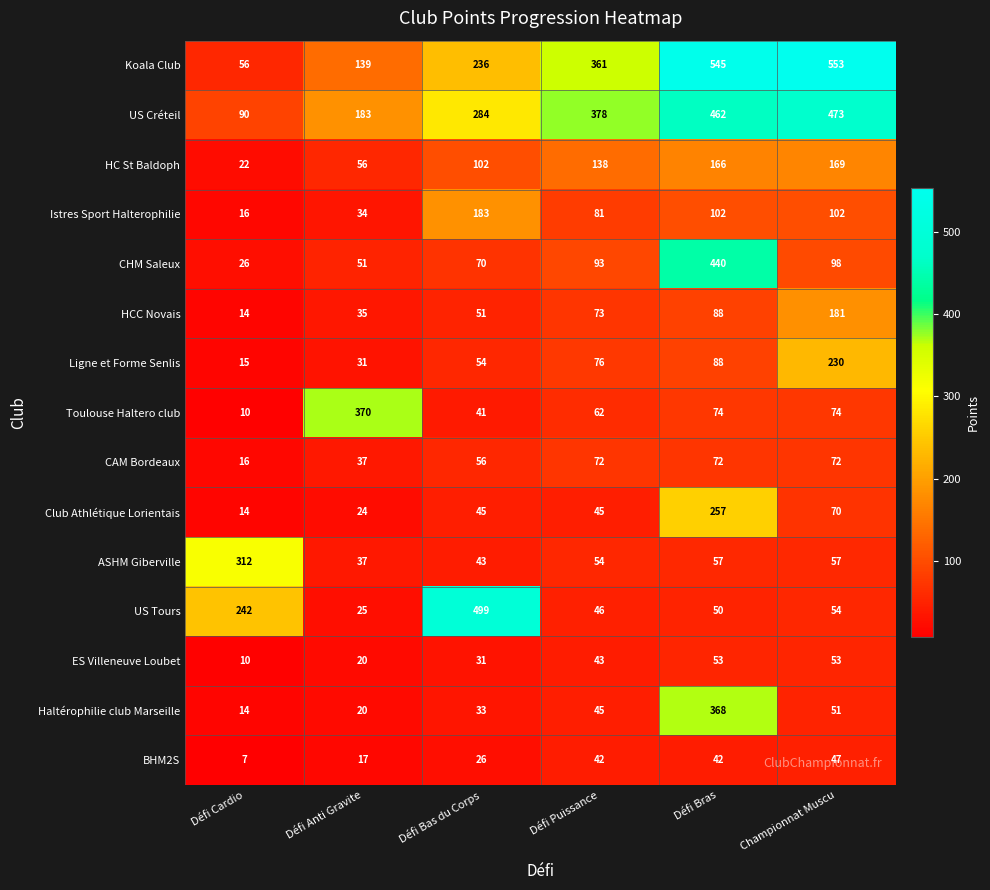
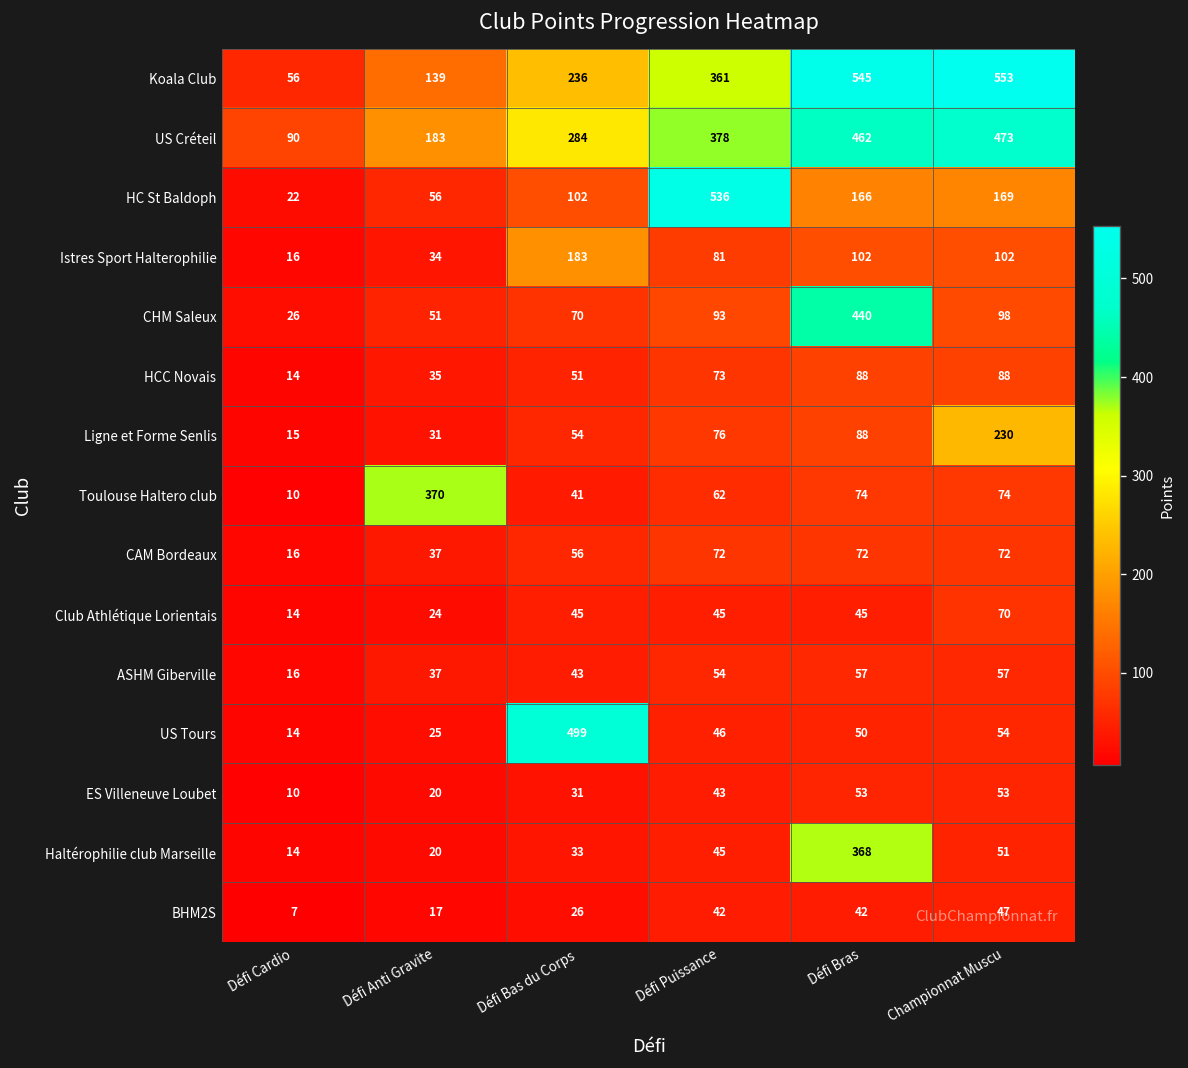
  {
    "Koala Club": {
      "Défi Cardio": 56,
      "Défi Anti Gravite": 139,
      "Défi Bas du Corps": 236,
      "Défi Puissance": 361,
      "Défi Bras": 545,
      "Championnat Muscu": 553
    },
    "US Créteil": {
      "Défi Cardio": 90,
      "Défi Anti Gravite": 183,
      "Défi Bas du Corps": 284,
      "Défi Puissance": 378,
      "Défi Bras": 462,
      "Championnat Muscu": 473
    },
    "HC St Baldoph": {
      "Défi Cardio": 22,
      "Défi Anti Gravite": 56,
      "Défi Bas du Corps": 102,
-     "Défi Puissance": 138,
+     "Défi Puissance": 536,
      "Défi Bras": 166,
      "Championnat Muscu": 169
    },
    "Istres Sport Halterophilie": {
      "Défi Cardio": 16,
      "Défi Anti Gravite": 34,
      "Défi Bas du Corps": 183,
      "Défi Puissance": 81,
      "Défi Bras": 102,
      "Championnat Muscu": 102
    },
    "CHM Saleux": {
      "Défi Cardio": 26,
      "Défi Anti Gravite": 51,
      "Défi Bas du Corps": 70,
      "Défi Puissance": 93,
      "Défi Bras": 440,
      "Championnat Muscu": 98
    },
    "HCC Novais": {
      "Défi Cardio": 14,
      "Défi Anti Gravite": 35,
      "Défi Bas du Corps": 51,
      "Défi Puissance": 73,
      "Défi Bras": 88,
-     "Championnat Muscu": 181
+     "Championnat Muscu": 88
    },
    "Ligne et Forme Senlis": {
      "Défi Cardio": 15,
      "Défi Anti Gravite": 31,
      "Défi Bas du Corps": 54,
      "Défi Puissance": 76,
      "Défi Bras": 88,
      "Championnat Muscu": 230
    },
    "Toulouse Haltero club": {
      "Défi Cardio": 10,
      "Défi Anti Gravite": 370,
      "Défi Bas du Corps": 41,
      "Défi Puissance": 62,
      "Défi Bras": 74,
      "Championnat Muscu": 74
    },
    "CAM Bordeaux": {
      "Défi Cardio": 16,
      "Défi Anti Gravite": 37,
      "Défi Bas du Corps": 56,
      "Défi Puissance": 72,
      "Défi Bras": 72,
      "Championnat Muscu": 72
    },
    "Club Athlétique Lorientais": {
      "Défi Cardio": 14,
      "Défi Anti Gravite": 24,
      "Défi Bas du Corps": 45,
      "Défi Puissance": 45,
-     "Défi Bras": 257,
+     "Défi Bras": 45,
      "Championnat Muscu": 70
    },
    "ASHM Giberville": {
-     "Défi Cardio": 312,
+     "Défi Cardio": 16,
      "Défi Anti Gravite": 37,
      "Défi Bas du Corps": 43,
      "Défi Puissance": 54,
      "Défi Bras": 57,
      "Championnat Muscu": 57
    },
    "US Tours": {
-     "Défi Cardio": 242,
+     "Défi Cardio": 14,
      "Défi Anti Gravite": 25,
      "Défi Bas du Corps": 499,
      "Défi Puissance": 46,
      "Défi Bras": 50,
      "Championnat Muscu": 54
    },
    "ES Villeneuve Loubet": {
      "Défi Cardio": 10,
      "Défi Anti Gravite": 20,
      "Défi Bas du Corps": 31,
      "Défi Puissance": 43,
      "Défi Bras": 53,
      "Championnat Muscu": 53
    },
    "Haltérophilie club Marseille": {
      "Défi Cardio": 14,
      "Défi Anti Gravite": 20,
      "Défi Bas du Corps": 33,
      "Défi Puissance": 45,
      "Défi Bras": 368,
      "Championnat Muscu": 51
    },
    "BHM2S": {
      "Défi Cardio": 7,
      "Défi Anti Gravite": 17,
      "Défi Bas du Corps": 26,
      "Défi Puissance": 42,
      "Défi Bras": 42
    }
  }
